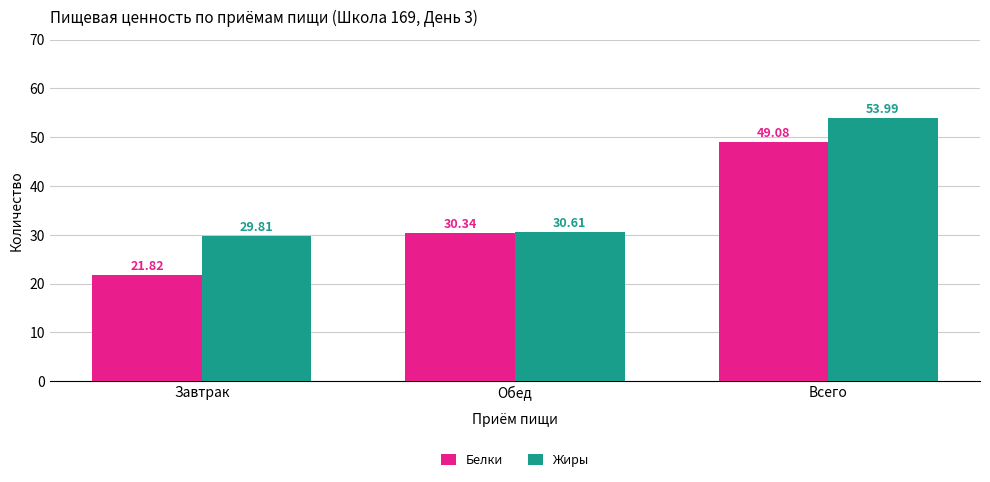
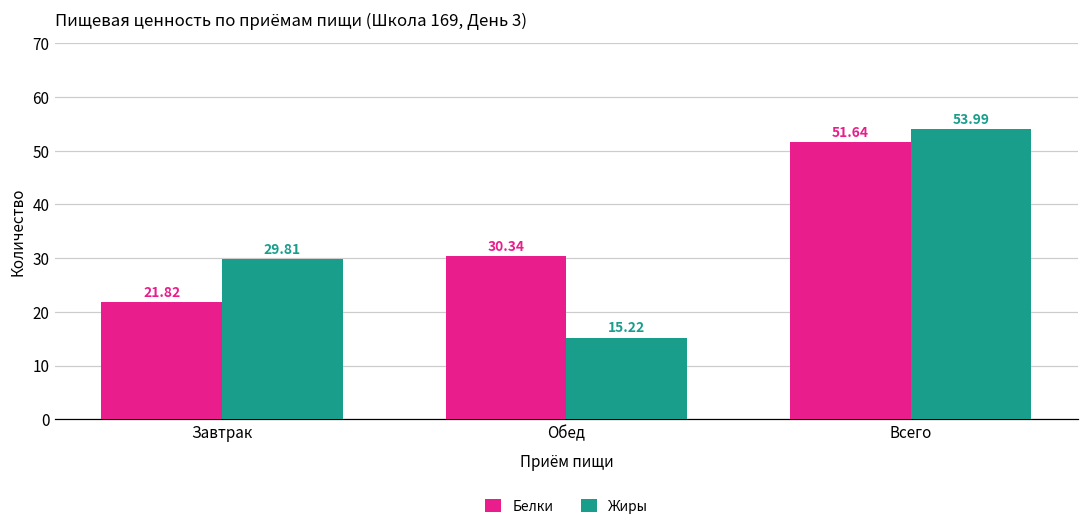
  {
    "Белки": {
      "Завтрак": 21.82,
      "Обед": 30.34,
-     "Всего": 49.08
+     "Всего": 51.64
    },
    "Жиры": {
      "Завтрак": 29.81,
-     "Обед": 30.61,
+     "Обед": 15.22,
      "Всего": 53.99
    }
  }
